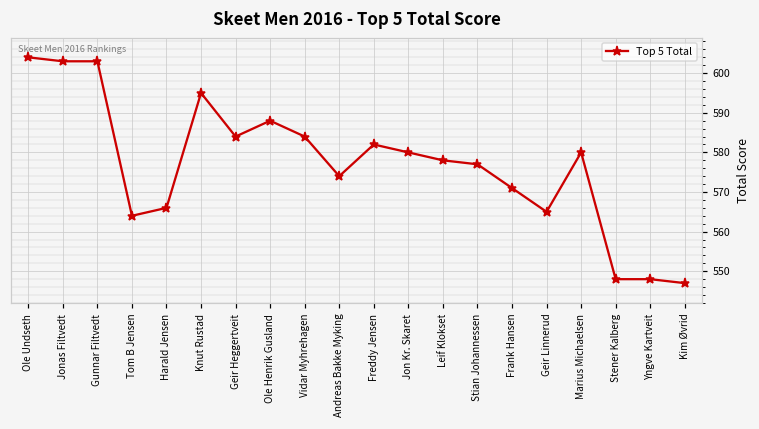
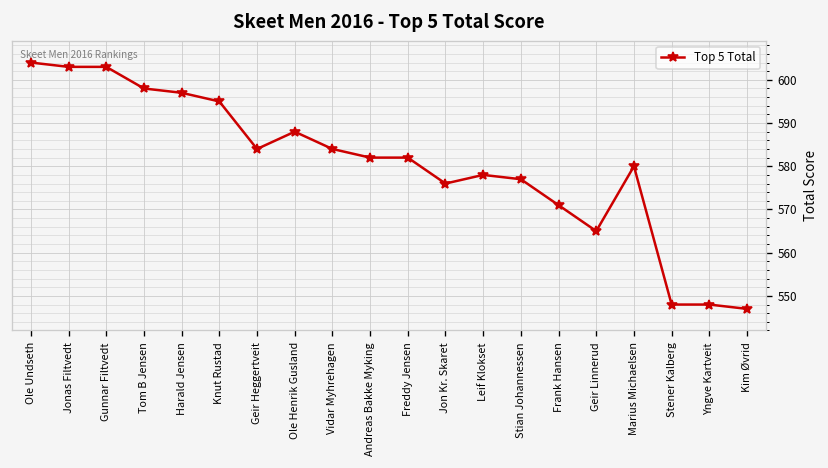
  {
    "Jonas Filtvedt": 603,
    "Gunnar Filtvedt": 603,
-   "Tom B Jensen": 564,
-   "Harald Jensen": 566,
+   "Tom B Jensen": 598,
+   "Harald Jensen": 597,
    "Knut Rustad": 595,
    "Geir Heggertveit": 584,
    "Ole Henrik Gusland": 588,
    "Vidar Myhrehagen": 584,
-   "Andreas Bakke Myking": 574,
+   "Andreas Bakke Myking": 582,
    "Freddy Jensen": 582,
-   "Jon Kr. Skaret": 580,
+   "Jon Kr. Skaret": 576,
    "Leif Klokset": 578,
    "Stian Johannessen": 577,
    "Frank Hansen": 571,
    "Geir Linnerud": 565,
    "Marius Michaelsen": 580,
    "Stener Kalberg": 548,
    "Yngve Kartveit": 548,
    "Kim Øvrid": 547
  }
